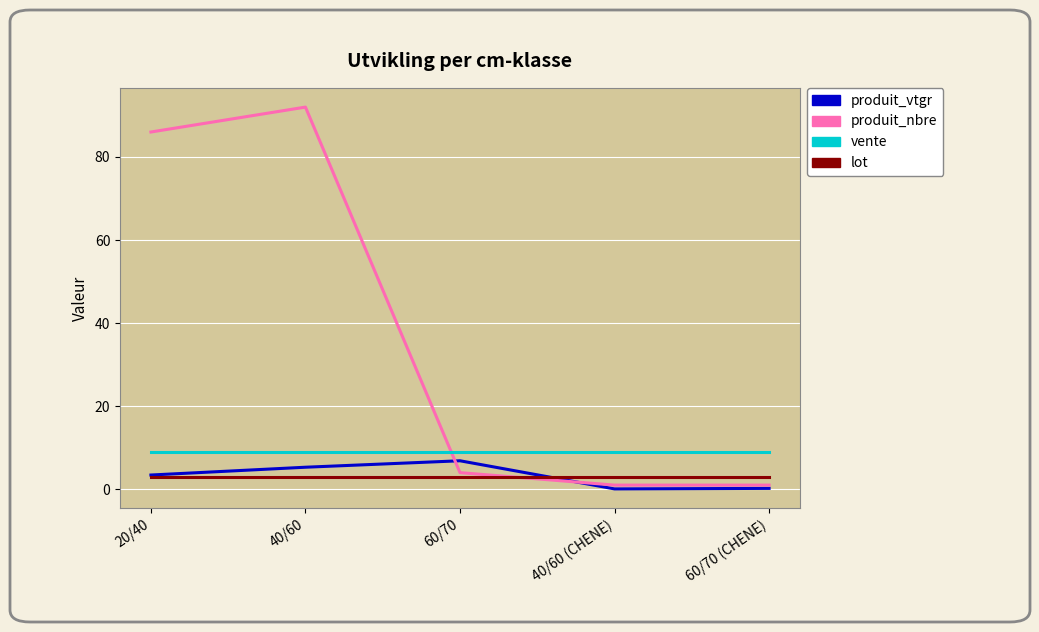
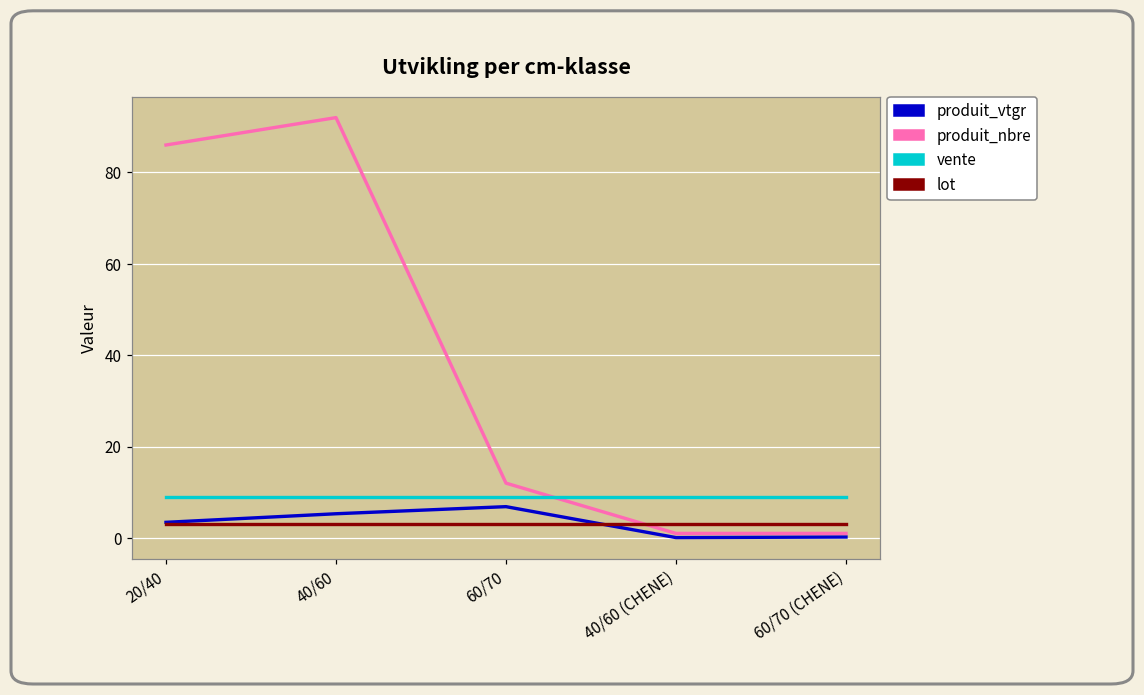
  {
    "produit_vtgr": {
      "40/60": 5,
      "60/70": 7,
      "40/60 (CHENE)": 0,
      "60/70 (CHENE)": 0
    },
    "produit_nbre": {
      "20/40": 86,
      "40/60": 92,
-     "60/70": 4,
+     "60/70": 12,
      "40/60 (CHENE)": 1,
      "60/70 (CHENE)": 1
    },
    "vente": {
      "20/40": 9,
      "40/60": 9,
      "60/70": 9,
      "40/60 (CHENE)": 9,
      "60/70 (CHENE)": 9
    },
    "lot": {
      "40/60": 3,
      "60/70": 3,
      "40/60 (CHENE)": 3,
      "60/70 (CHENE)": 3
    }
  }
